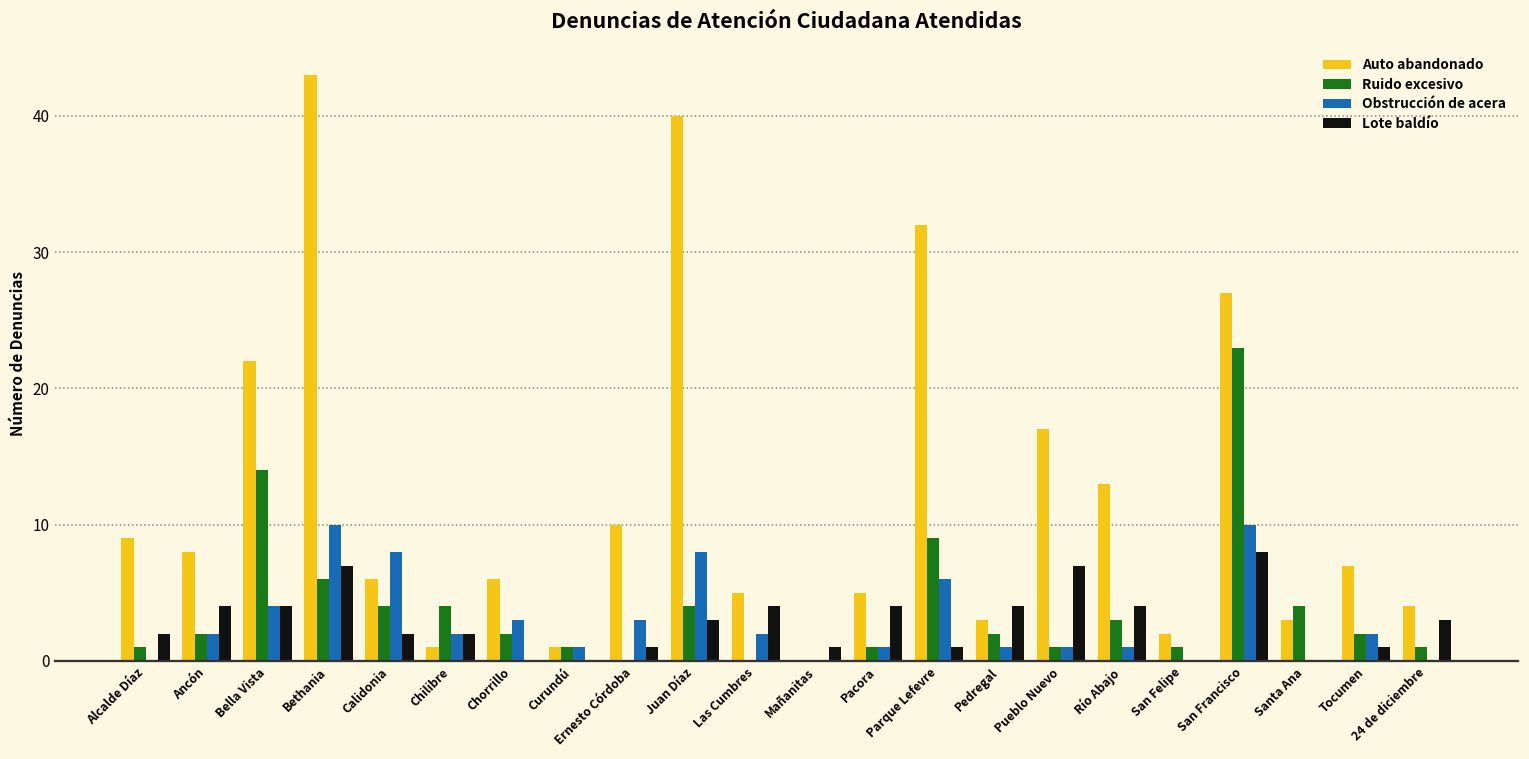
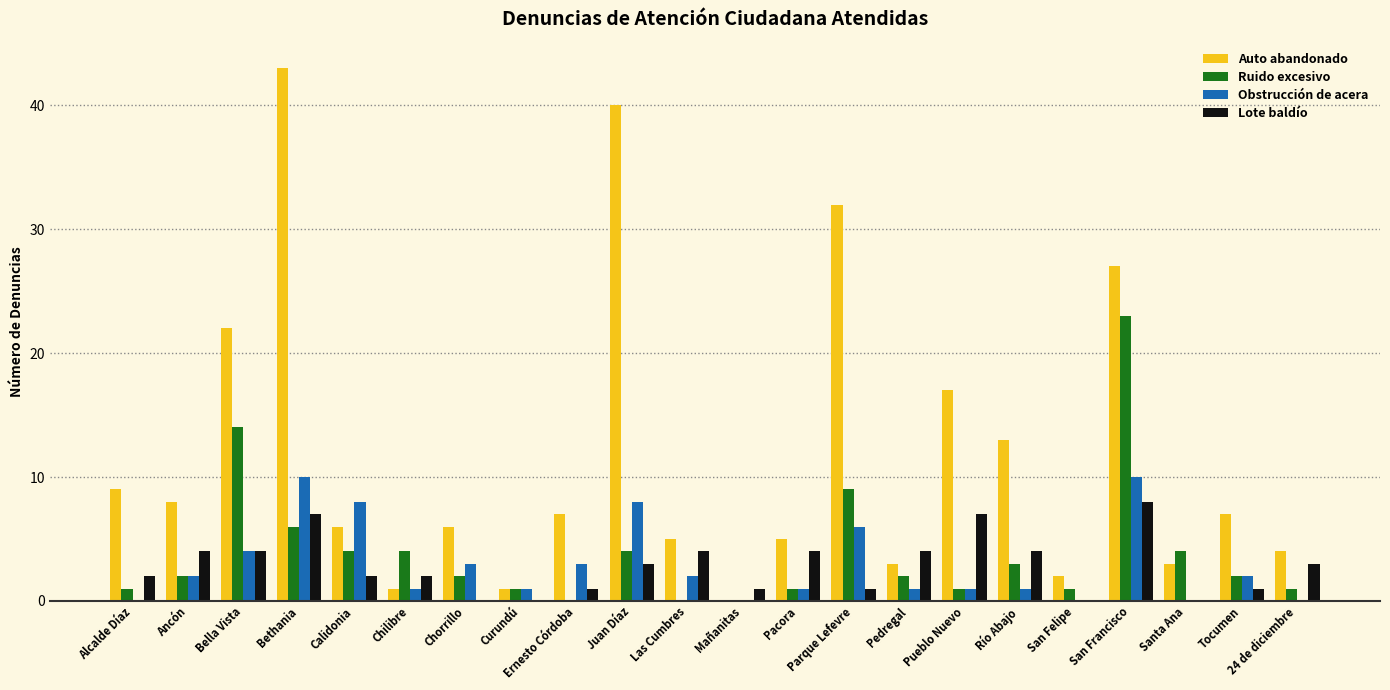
  {
    "Auto abandonado": {
      "Alcalde Díaz": 9,
      "Ancón": 8,
      "Bella Vista": 22,
      "Bethania": 43,
      "Calidonia": 6,
      "Chilibre": 1,
      "Chorrillo": 6,
      "Curundú": 1,
-     "Ernesto Córdoba": 10,
+     "Ernesto Córdoba": 7,
      "Juan Díaz": 40,
      "Las Cumbres": 5,
      "Mañanitas": 0,
      "Pacora": 5,
      "Parque Lefevre": 32,
      "Pedregal": 3,
      "Pueblo Nuevo": 17,
      "Río Abajo": 13,
      "San Felipe": 2,
      "San Francisco": 27,
      "Santa Ana": 3,
      "Tocumen": 7,
      "24 de diciembre": 4
    },
    "Ruido excesivo": {
      "Alcalde Díaz": 1,
      "Ancón": 2,
      "Bella Vista": 14,
      "Bethania": 6,
      "Calidonia": 4,
      "Chilibre": 4,
      "Chorrillo": 2,
      "Curundú": 1,
      "Ernesto Córdoba": 0,
      "Juan Díaz": 4,
      "Las Cumbres": 0,
      "Mañanitas": 0,
      "Pacora": 1,
      "Parque Lefevre": 9,
      "Pedregal": 2,
      "Pueblo Nuevo": 1,
      "Río Abajo": 3,
      "San Felipe": 1,
      "San Francisco": 23,
      "Santa Ana": 4,
      "Tocumen": 2,
      "24 de diciembre": 1
    },
    "Obstrucción de acera": {
      "Alcalde Díaz": 0,
      "Ancón": 2,
      "Bella Vista": 4,
      "Bethania": 10,
      "Calidonia": 8,
-     "Chilibre": 2,
+     "Chilibre": 1,
      "Chorrillo": 3,
      "Curundú": 1,
      "Ernesto Córdoba": 3,
      "Juan Díaz": 8,
      "Las Cumbres": 2,
      "Mañanitas": 0,
      "Pacora": 1,
      "Parque Lefevre": 6,
      "Pedregal": 1,
      "Pueblo Nuevo": 1,
      "Río Abajo": 1,
      "San Felipe": 0,
      "San Francisco": 10,
      "Santa Ana": 0,
      "Tocumen": 2,
      "24 de diciembre": 0
    },
    "Lote baldío": {
      "Alcalde Díaz": 2,
      "Ancón": 4,
      "Bella Vista": 4,
      "Bethania": 7,
      "Calidonia": 2,
      "Chilibre": 2,
      "Chorrillo": 0,
      "Curundú": 0,
      "Ernesto Córdoba": 1,
      "Juan Díaz": 3,
      "Las Cumbres": 4,
      "Mañanitas": 1,
      "Pacora": 4,
      "Parque Lefevre": 1,
      "Pedregal": 4,
      "Pueblo Nuevo": 7,
      "Río Abajo": 4,
      "San Felipe": 0,
      "San Francisco": 8,
      "Santa Ana": 0,
      "Tocumen": 1,
      "24 de diciembre": 3
    }
  }
